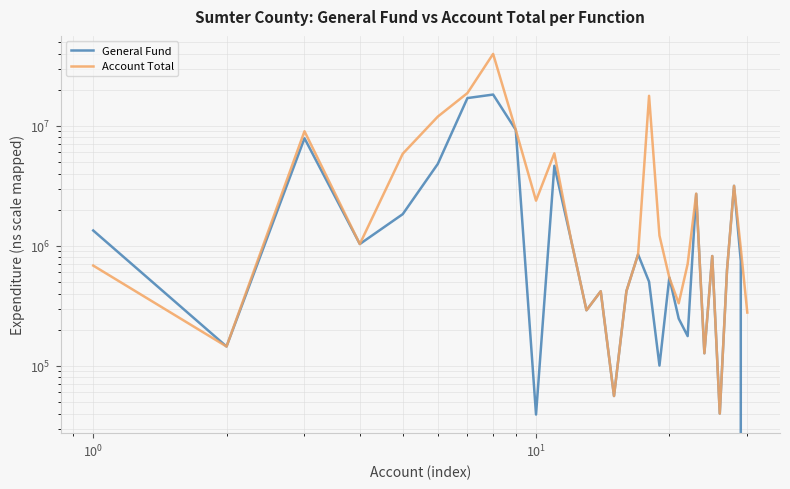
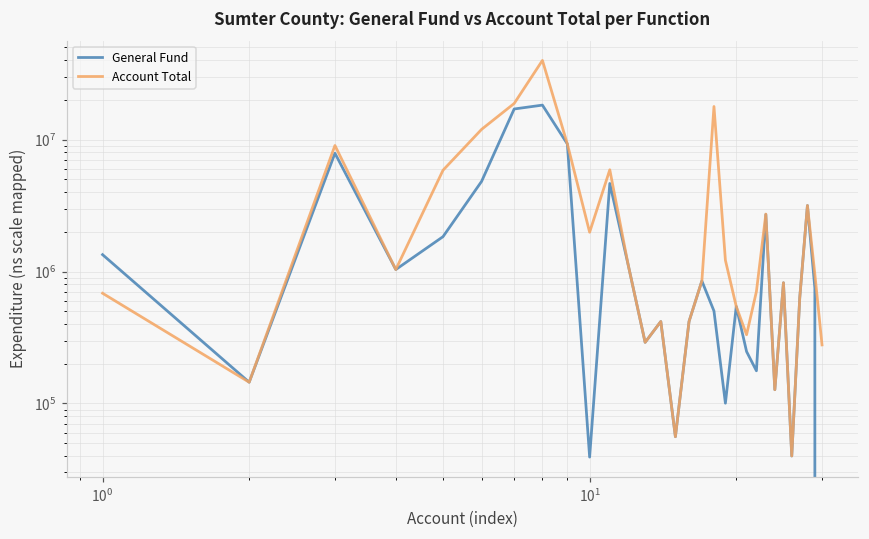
  {
    "General Fund": {
      "10^0": 1300000,
      "10^1": 39000
    },
    "Account Total": {
      "10^0": 700000,
-     "10^1": 2400000
+     "10^1": 2000000
    }
  }
